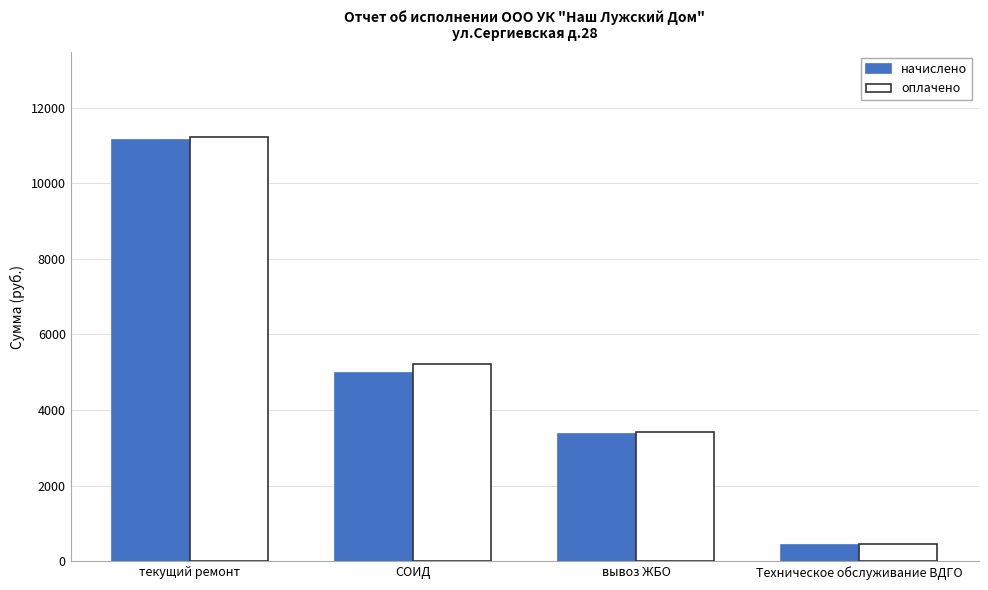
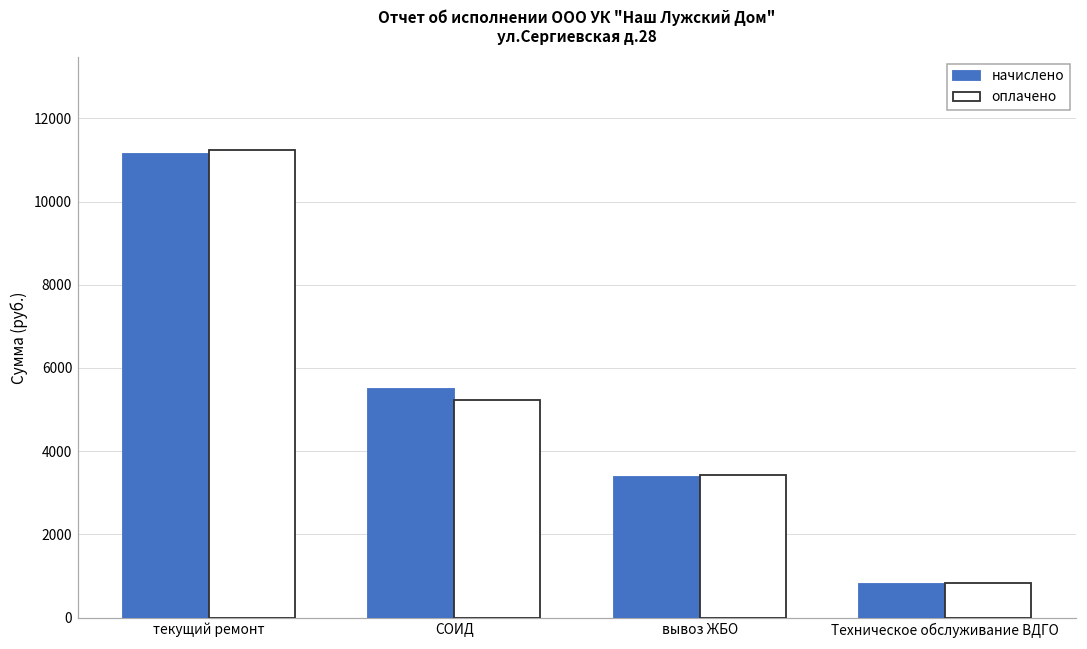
  {
    "начислено": {
      "текущий ремонт": 11100,
-     "СОИД": 5000,
+     "СОИД": 5500,
      "вывоз ЖБО": 3400,
-     "Техническое обслуживание ВДГО": 400
+     "Техническое обслуживание ВДГО": 800
    },
    "оплачено": {
      "текущий ремонт": 11200,
      "СОИД": 5200,
      "вывоз ЖБО": 3400,
-     "Техническое обслуживание ВДГО": 500
+     "Техническое обслуживание ВДГО": 800
    }
  }
